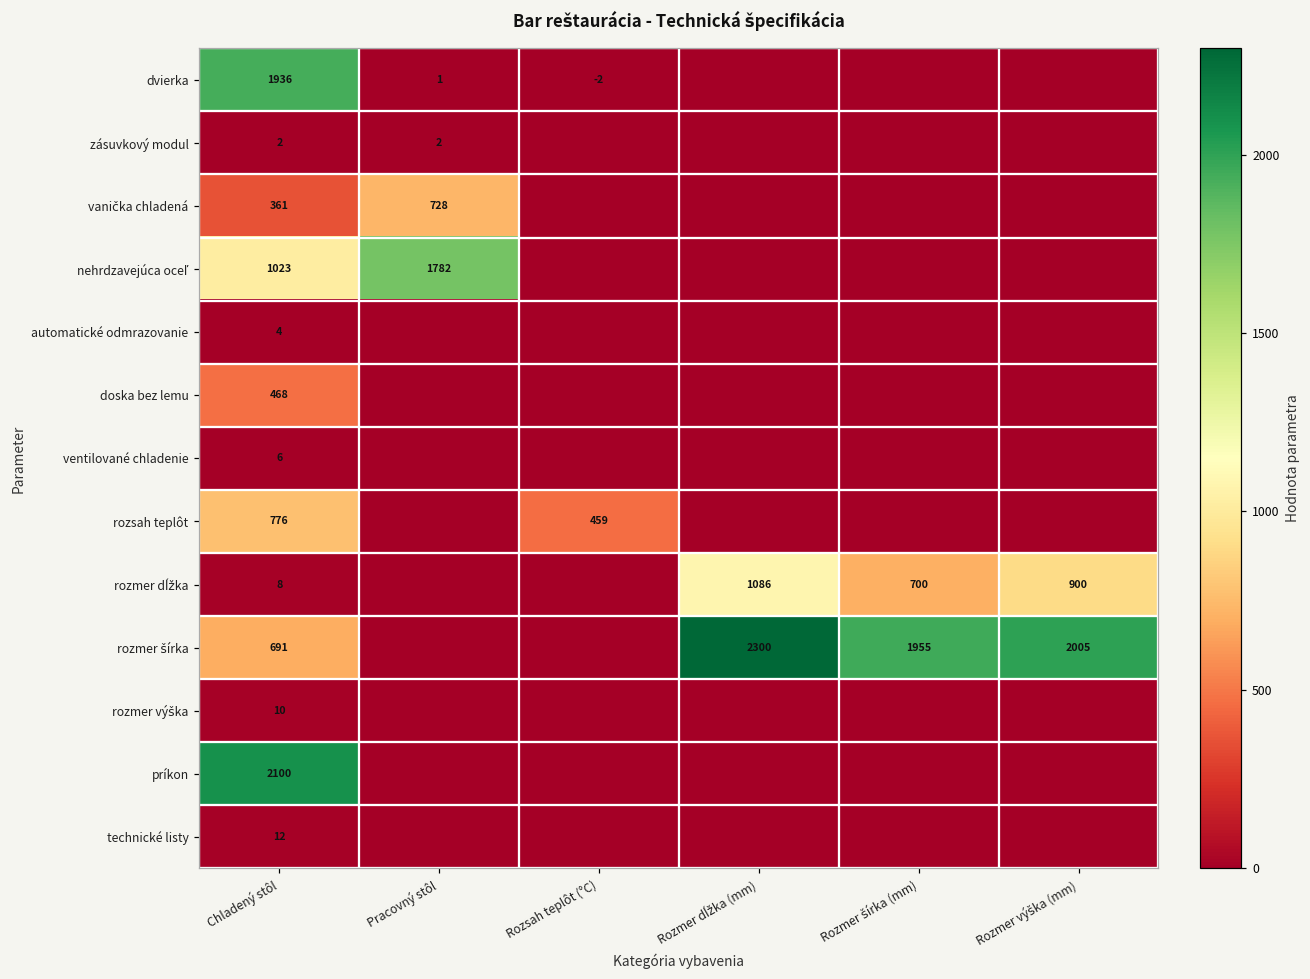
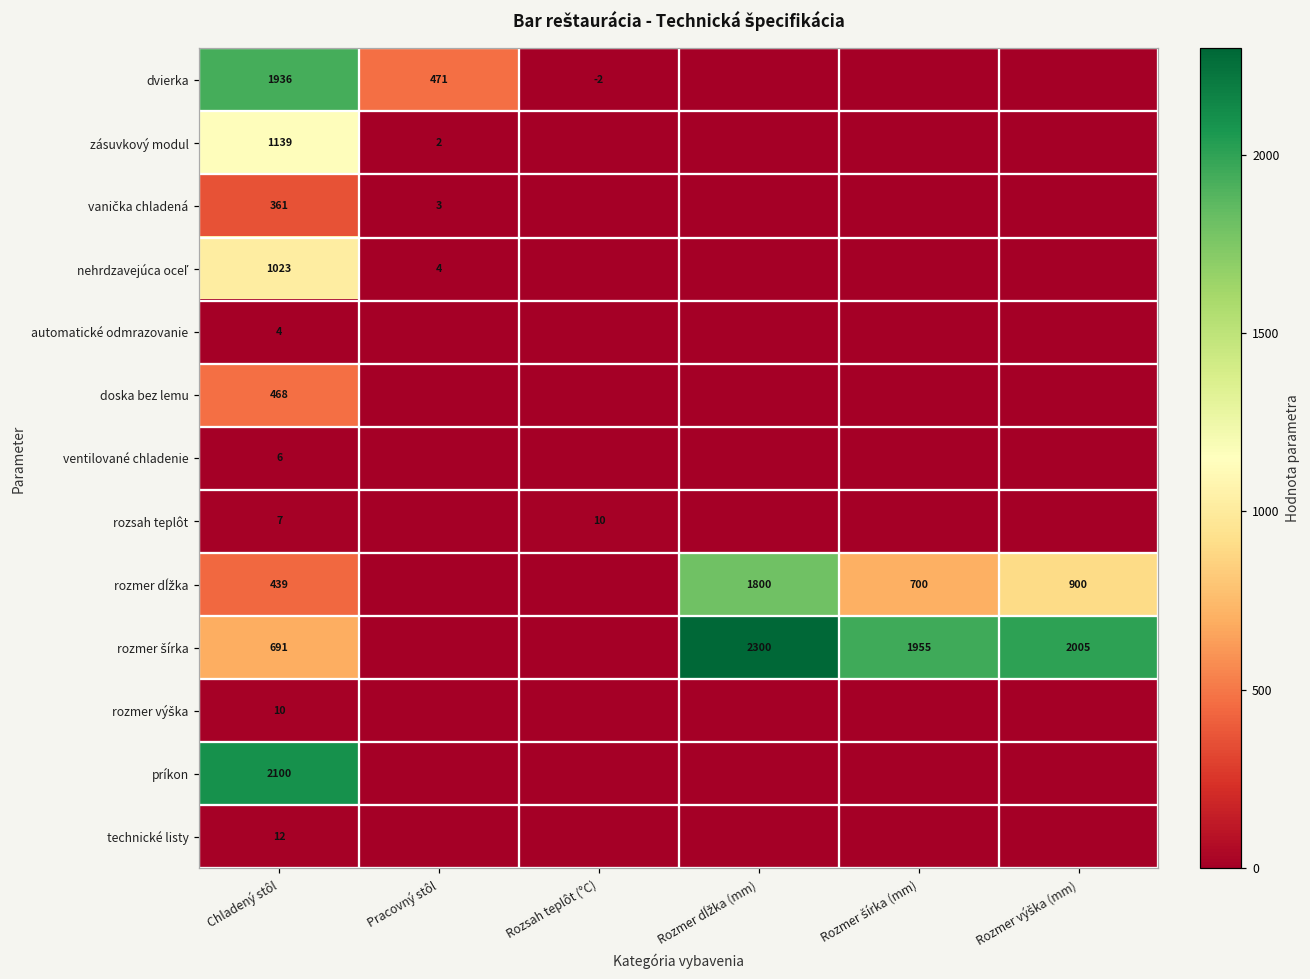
  {
    "dvierka": {
      "Chladený stôl": 1936,
-     "Pracovný stôl": 1,
+     "Pracovný stôl": 471,
      "Rozsah teplôt (°C)": -2
    },
    "zásuvkový modul": {
-     "Chladený stôl": 2,
+     "Chladený stôl": 1139,
      "Pracovný stôl": 2
    },
    "vanička chladená": {
      "Chladený stôl": 361,
-     "Pracovný stôl": 728
+     "Pracovný stôl": 3
    },
    "nehrdzavejúca oceľ": {
      "Chladený stôl": 1023,
-     "Pracovný stôl": 1782
+     "Pracovný stôl": 4
    },
    "automatické odmrazovanie": {
      "Chladený stôl": 4
    },
    "doska bez lemu": {
      "Chladený stôl": 468
    },
    "ventilované chladenie": {
      "Chladený stôl": 6
    },
    "rozsah teplôt": {
-     "Chladený stôl": 776,
-     "Rozsah teplôt (°C)": 459
+     "Chladený stôl": 7,
+     "Rozsah teplôt (°C)": 10
    },
    "rozmer dĺžka": {
-     "Chladený stôl": 8,
-     "Rozmer dĺžka (mm)": 1086,
+     "Chladený stôl": 439,
+     "Rozmer dĺžka (mm)": 1800,
      "Rozmer šírka (mm)": 700,
      "Rozmer výška (mm)": 900
    },
    "rozmer šírka": {
      "Chladený stôl": 691,
      "Rozmer dĺžka (mm)": 2300,
      "Rozmer šírka (mm)": 1955,
      "Rozmer výška (mm)": 2005
    },
    "rozmer výška": {
      "Chladený stôl": 10
    },
    "príkon": {
      "Chladený stôl": 2100
    },
    "technické listy": {
      "Chladený stôl": 12
    }
  }
